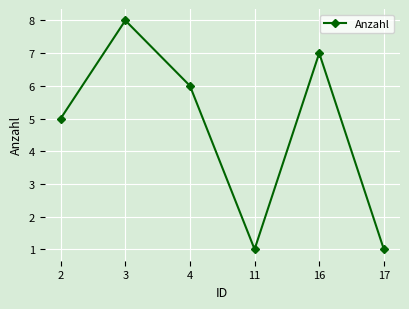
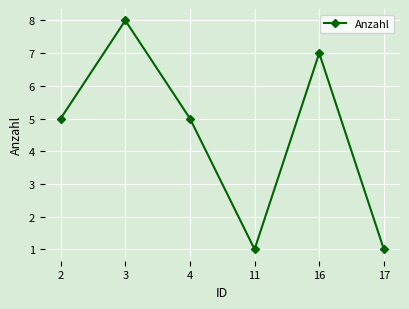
  {
    "2": 5,
    "3": 8,
-   "4": 6,
+   "4": 5,
    "11": 1,
    "16": 7,
    "17": 1
  }
